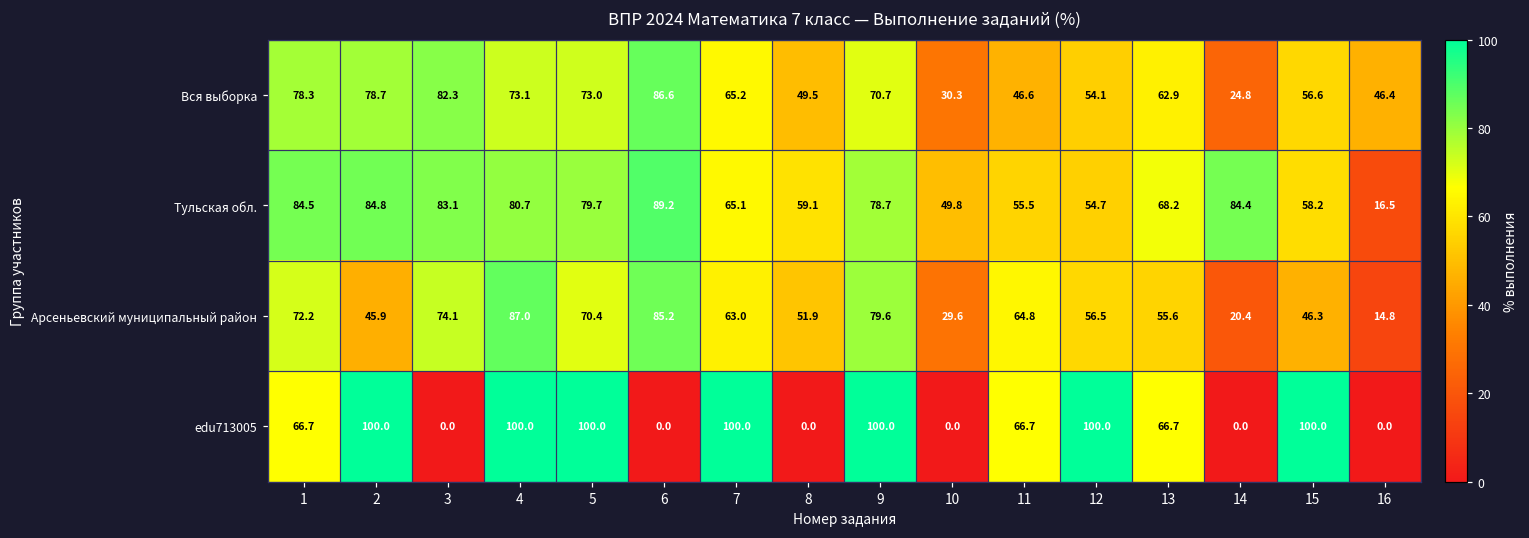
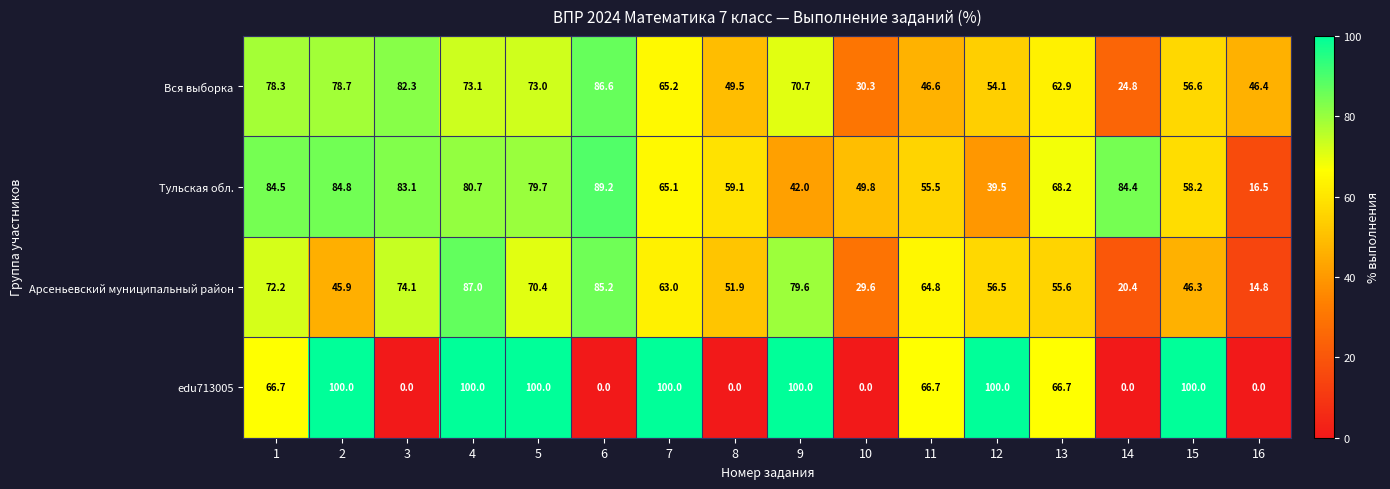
  {
    "Вся выборка": {
      "1": 78.3,
      "2": 78.7,
      "3": 82.3,
      "4": 73.1,
      "5": 73.0,
      "6": 86.6,
      "7": 65.2,
      "8": 49.5,
      "9": 70.7,
      "10": 30.3,
      "11": 46.6,
      "12": 54.1,
      "13": 62.9,
      "14": 24.8,
      "15": 56.6,
      "16": 46.4
    },
    "Тульская обл.": {
      "1": 84.5,
      "2": 84.8,
      "3": 83.1,
      "4": 80.7,
      "5": 79.7,
      "6": 89.2,
      "7": 65.1,
      "8": 59.1,
-     "9": 78.7,
+     "9": 42.0,
      "10": 49.8,
      "11": 55.5,
-     "12": 54.7,
+     "12": 39.5,
      "13": 68.2,
      "14": 84.4,
      "15": 58.2,
      "16": 16.5
    },
    "Арсеньевский муниципальный район": {
      "1": 72.2,
      "2": 45.9,
      "3": 74.1,
      "4": 87.0,
      "5": 70.4,
      "6": 85.2,
      "7": 63.0,
      "8": 51.9,
      "9": 79.6,
      "10": 29.6,
      "11": 64.8,
      "12": 56.5,
      "13": 55.6,
      "14": 20.4,
      "15": 46.3,
      "16": 14.8
    },
    "edu713005": {
      "1": 66.7,
      "2": 100.0,
      "3": 0.0,
      "4": 100.0,
      "5": 100.0,
      "6": 0.0,
      "7": 100.0,
      "8": 0.0,
      "9": 100.0,
      "10": 0.0,
      "11": 66.7,
      "12": 100.0,
      "13": 66.7,
      "14": 0.0,
      "15": 100.0,
      "16": 0.0
    }
  }
